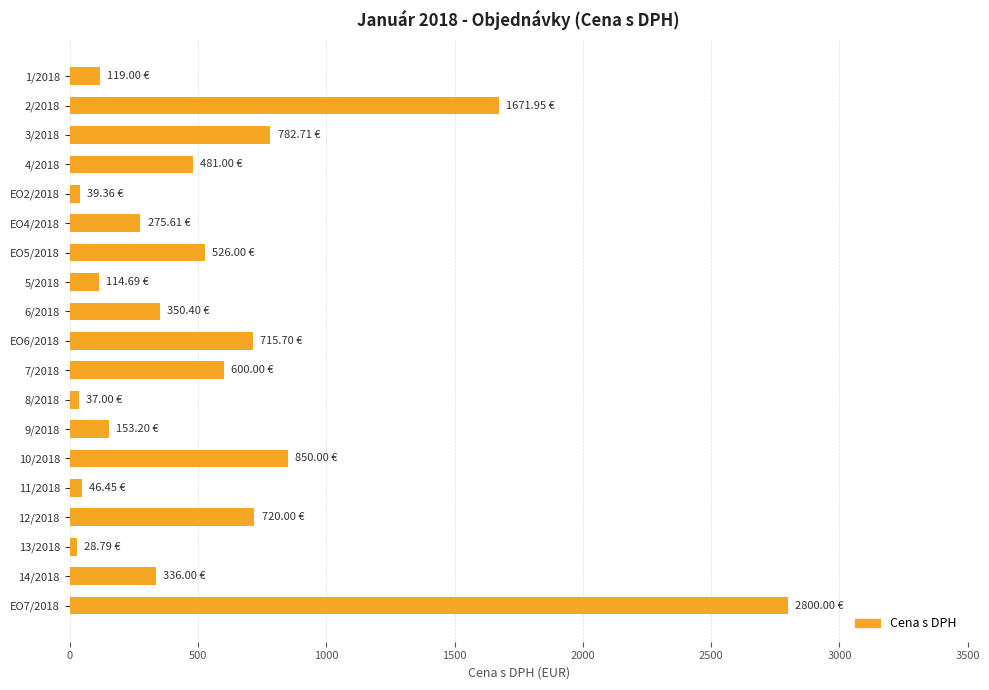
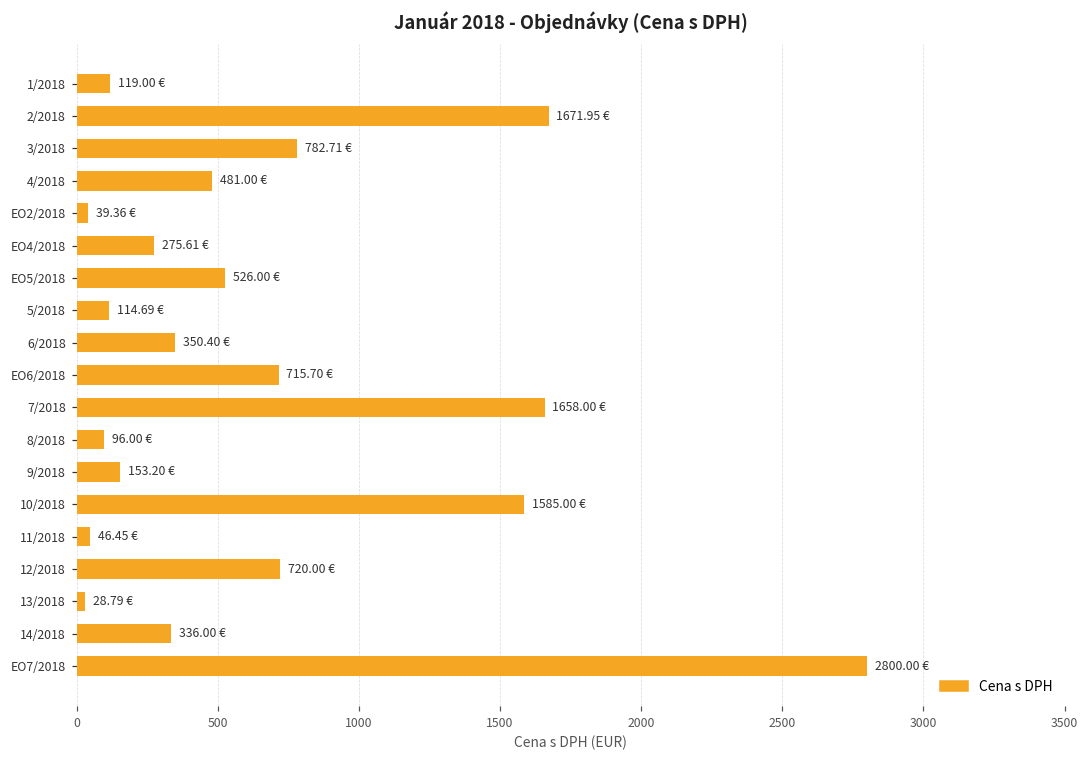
  {
    "1/2018": 119.00,
    "2/2018": 1671.95,
    "3/2018": 782.71,
    "4/2018": 481.00,
    "EO2/2018": 39.36,
    "EO4/2018": 275.61,
    "EO5/2018": 526.00,
    "5/2018": 114.69,
    "6/2018": 350.40,
    "EO6/2018": 715.70,
-   "7/2018": 600.00,
-   "8/2018": 37.00,
+   "7/2018": 1658.00,
+   "8/2018": 96.00,
    "9/2018": 153.20,
-   "10/2018": 850.00,
+   "10/2018": 1585.00,
    "11/2018": 46.45,
    "12/2018": 720.00,
    "13/2018": 28.79,
    "14/2018": 336.00,
    "EO7/2018": 2800.00
  }
